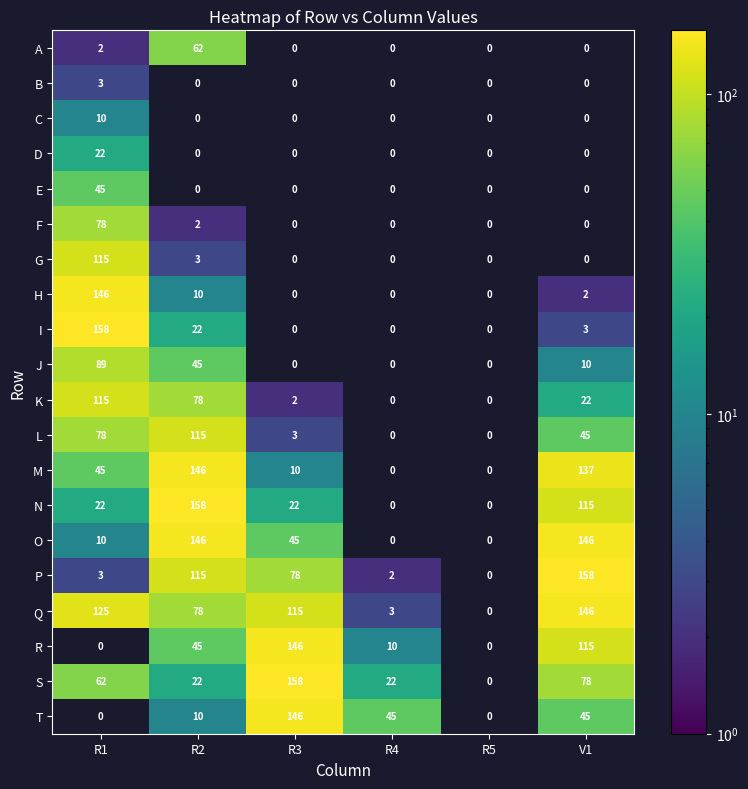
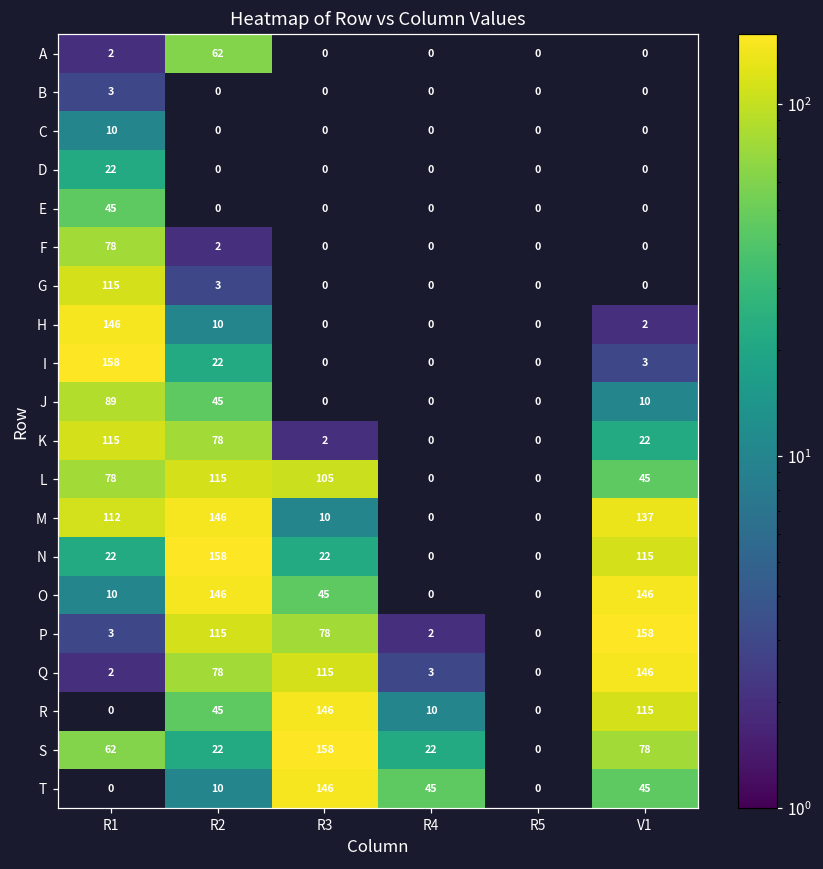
  {
    "A": {
      "R1": 2,
      "R2": 62,
      "R3": 0,
      "R4": 0,
      "R5": 0,
      "V1": 0
    },
    "B": {
      "R1": 3,
      "R2": 0,
      "R3": 0,
      "R4": 0,
      "R5": 0,
      "V1": 0
    },
    "C": {
      "R1": 10,
      "R2": 0,
      "R3": 0,
      "R4": 0,
      "R5": 0,
      "V1": 0
    },
    "D": {
      "R1": 22,
      "R2": 0,
      "R3": 0,
      "R4": 0,
      "R5": 0,
      "V1": 0
    },
    "E": {
      "R1": 45,
      "R2": 0,
      "R3": 0,
      "R4": 0,
      "R5": 0,
      "V1": 0
    },
    "F": {
      "R1": 78,
      "R2": 2,
      "R3": 0,
      "R4": 0,
      "R5": 0,
      "V1": 0
    },
    "G": {
      "R1": 115,
      "R2": 3,
      "R3": 0,
      "R4": 0,
      "R5": 0,
      "V1": 0
    },
    "H": {
      "R1": 146,
      "R2": 10,
      "R3": 0,
      "R4": 0,
      "R5": 0,
      "V1": 2
    },
    "I": {
      "R1": 158,
      "R2": 22,
      "R3": 0,
      "R4": 0,
      "R5": 0,
      "V1": 3
    },
    "J": {
      "R1": 89,
      "R2": 45,
      "R3": 0,
      "R4": 0,
      "R5": 0,
      "V1": 10
    },
    "K": {
      "R1": 115,
      "R2": 78,
      "R3": 2,
      "R4": 0,
      "R5": 0,
      "V1": 22
    },
    "L": {
      "R1": 78,
      "R2": 115,
-     "R3": 3,
+     "R3": 105,
      "R4": 0,
      "R5": 0,
      "V1": 45
    },
    "M": {
-     "R1": 45,
+     "R1": 112,
      "R2": 146,
      "R3": 10,
      "R4": 0,
      "R5": 0,
      "V1": 137
    },
    "N": {
      "R1": 22,
      "R2": 158,
      "R3": 22,
      "R4": 0,
      "R5": 0,
      "V1": 115
    },
    "O": {
      "R1": 10,
      "R2": 146,
      "R3": 45,
      "R4": 0,
      "R5": 0,
      "V1": 146
    },
    "P": {
      "R1": 3,
      "R2": 115,
      "R3": 78,
      "R4": 2,
      "R5": 0,
      "V1": 158
    },
    "Q": {
-     "R1": 125,
+     "R1": 2,
      "R2": 78,
      "R3": 115,
      "R4": 3,
      "R5": 0,
      "V1": 146
    },
    "R": {
      "R1": 0,
      "R2": 45,
      "R3": 146,
      "R4": 10,
      "R5": 0,
      "V1": 115
    },
    "S": {
      "R1": 62,
      "R2": 22,
      "R3": 158,
      "R4": 22,
      "R5": 0,
      "V1": 78
    },
    "T": {
      "R1": 0,
      "R2": 10,
      "R3": 146,
      "R4": 45,
      "R5": 0,
      "V1": 45
    }
  }
